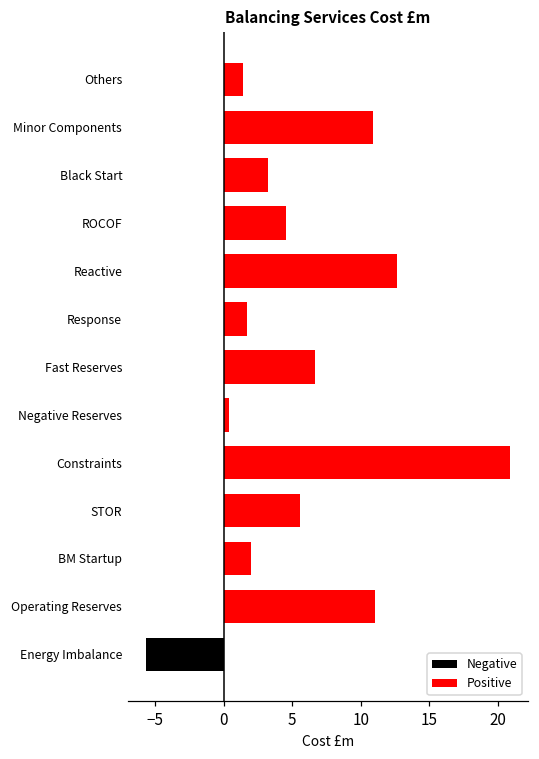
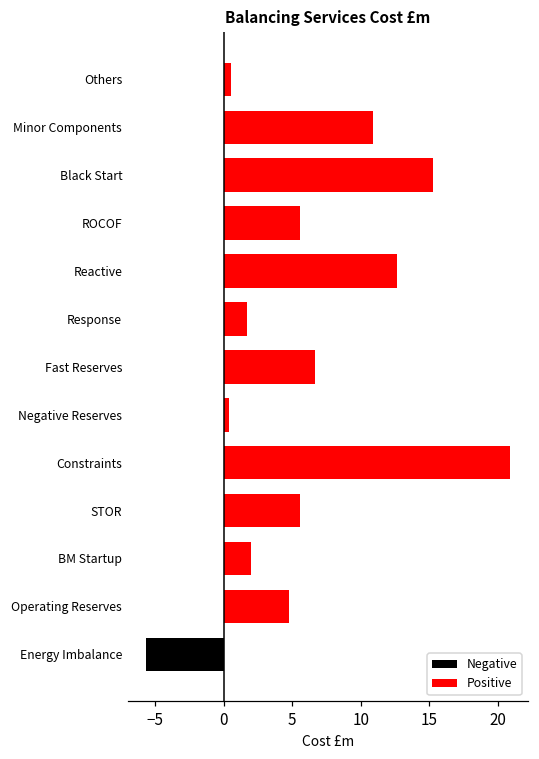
  {
    "Negative": {
      "Others": 0.0,
      "Minor Components": 0.0,
      "Black Start": 0.0,
      "ROCOF": 0.0,
      "Reactive": 0.0,
      "Response": 0.0,
      "Fast Reserves": 0.0,
      "Negative Reserves": 0.0,
      "Constraints": 0.0,
      "STOR": 0.0,
      "BM Startup": 0.0,
      "Operating Reserves": 0.0,
      "Energy Imbalance": -5.7
    },
    "Positive": {
-     "Others": 1.4,
+     "Others": 0.5,
      "Minor Components": 10.9,
-     "Black Start": 3.2,
-     "ROCOF": 4.5,
+     "Black Start": 15.2,
+     "ROCOF": 5.5,
      "Reactive": 12.7,
      "Response": 1.7,
      "Fast Reserves": 6.7,
      "Negative Reserves": 0.4,
      "Constraints": 20.9,
      "STOR": 5.6,
      "BM Startup": 2.0,
-     "Operating Reserves": 11.0,
+     "Operating Reserves": 4.7,
      "Energy Imbalance": 0.0
    }
  }
